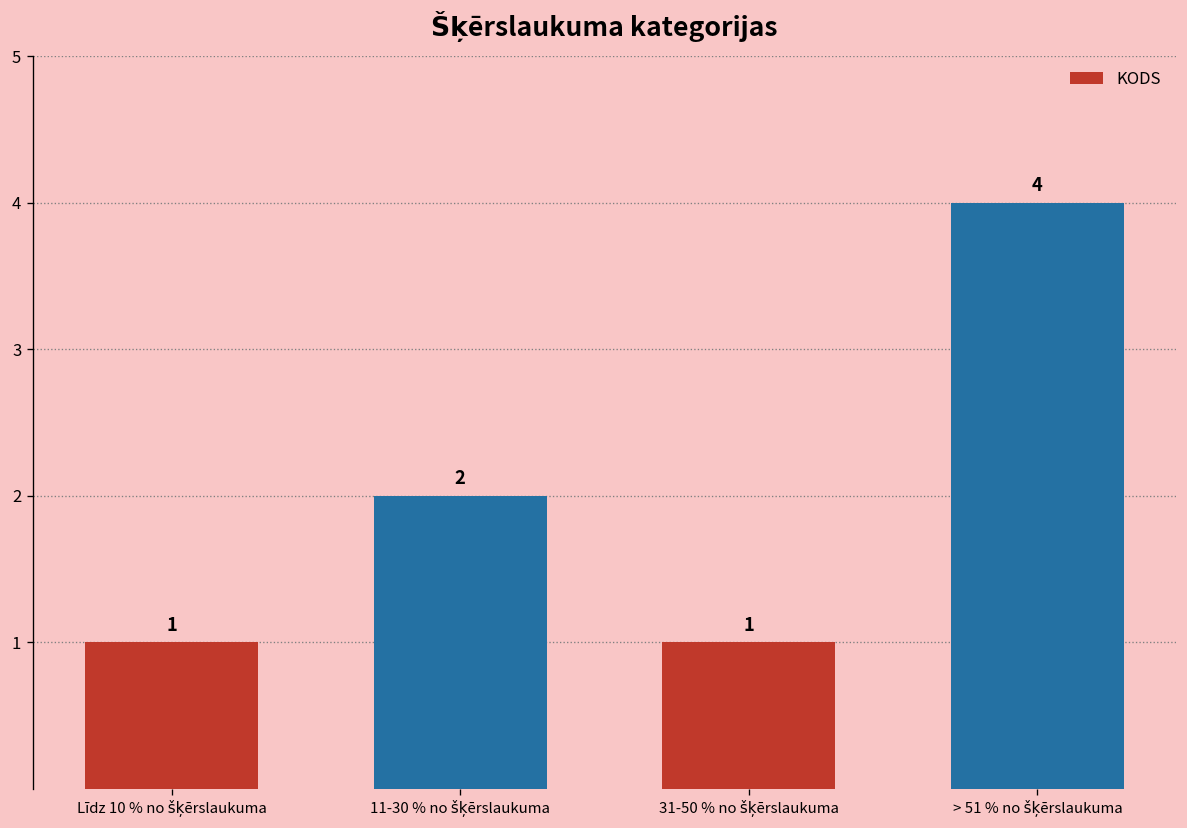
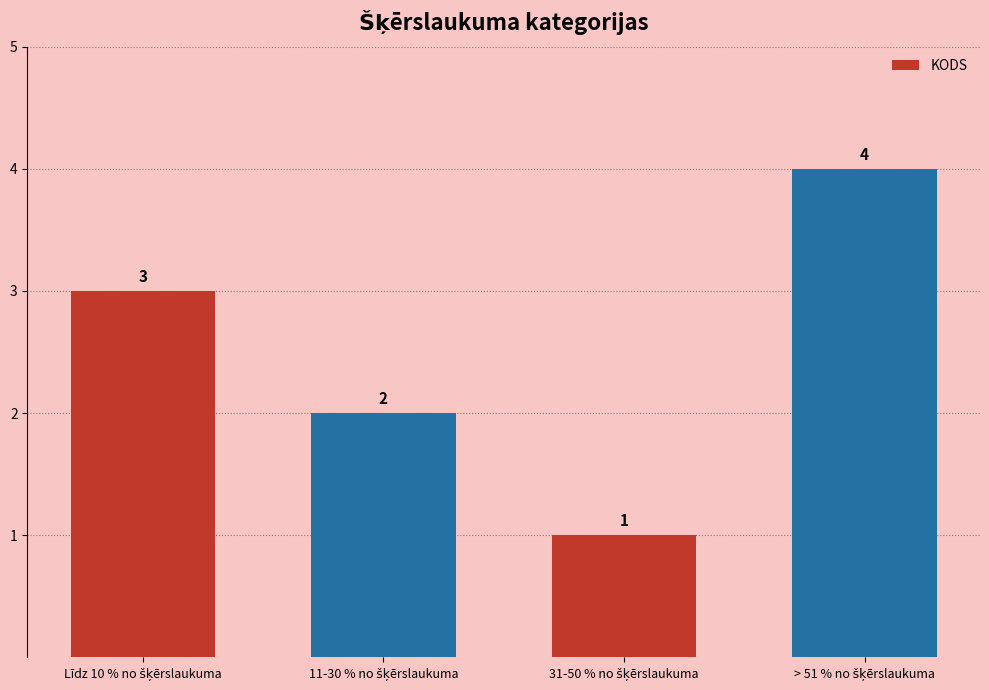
  {
-   "Līdz 10 % no šķērslaukuma": 1,
+   "Līdz 10 % no šķērslaukuma": 3,
    "11-30 % no šķērslaukuma": 2,
    "31-50 % no šķērslaukuma": 1,
    "> 51 % no šķērslaukuma": 4
  }
